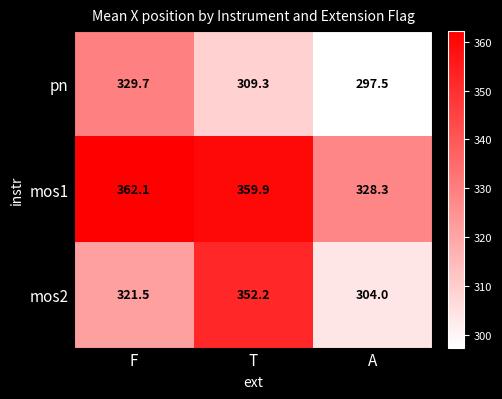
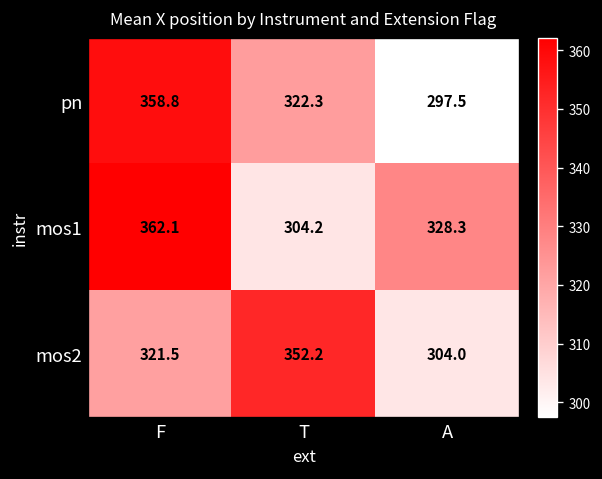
  {
    "pn": {
-     "F": 329.7,
-     "T": 309.3,
+     "F": 358.8,
+     "T": 322.3,
      "A": 297.5
    },
    "mos1": {
      "F": 362.1,
-     "T": 359.9,
+     "T": 304.2,
      "A": 328.3
    },
    "mos2": {
      "F": 321.5,
      "T": 352.2,
      "A": 304.0
    }
  }
